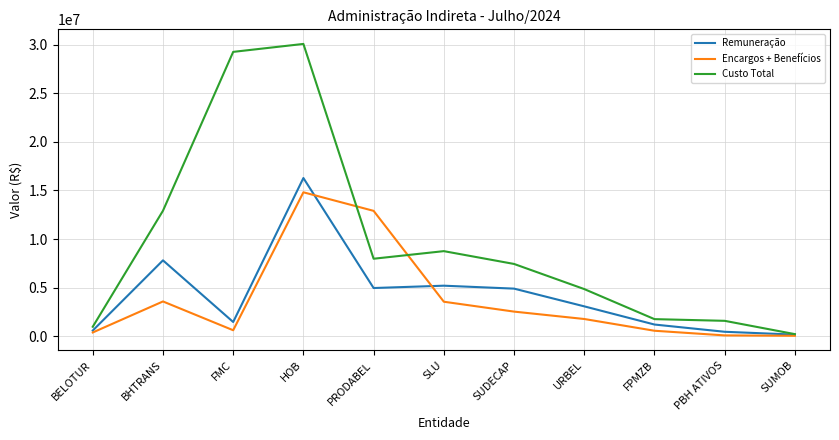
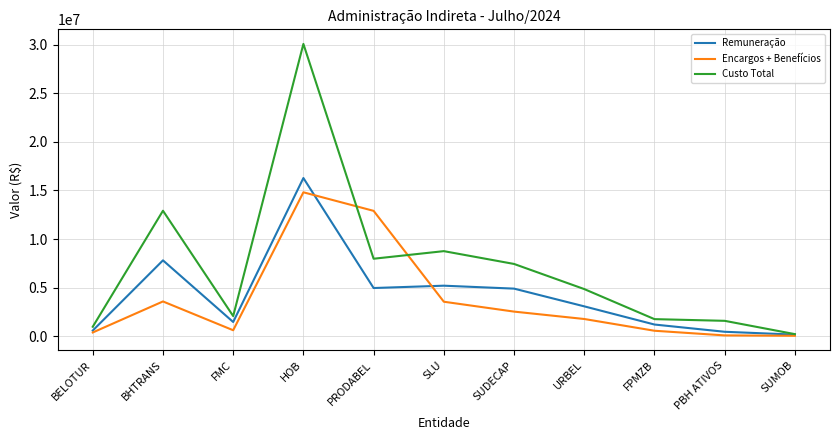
  {
    "Remuneração": {
      "BHTRANS": 8000000,
      "FMC": 1000000,
      "HOB": 16000000,
      "PRODABEL": 5000000,
      "SLU": 5000000,
      "SUDECAP": 5000000,
      "URBEL": 3000000,
      "FPMZB": 1000000,
      "PBH ATIVOS": 0
    },
    "Encargos + Benefícios": {
      "BHTRANS": 4000000,
      "FMC": 1000000,
      "HOB": 15000000,
      "PRODABEL": 13000000,
      "SLU": 4000000,
      "SUDECAP": 3000000,
      "URBEL": 2000000,
      "FPMZB": 1000000,
      "PBH ATIVOS": 0
    },
    "Custo Total": {
      "BELOTUR": 1000000,
      "BHTRANS": 13000000,
-     "FMC": 29000000,
+     "FMC": 2000000,
      "HOB": 30000000,
      "PRODABEL": 8000000,
      "SLU": 9000000,
      "SUDECAP": 7000000,
      "URBEL": 5000000,
      "FPMZB": 2000000,
      "PBH ATIVOS": 2000000
    }
  }
